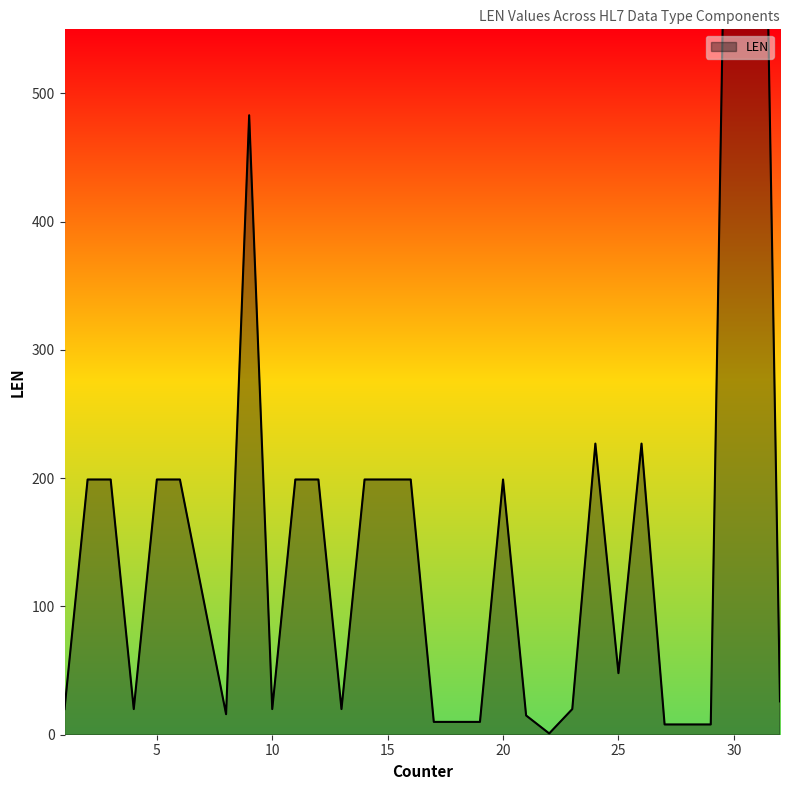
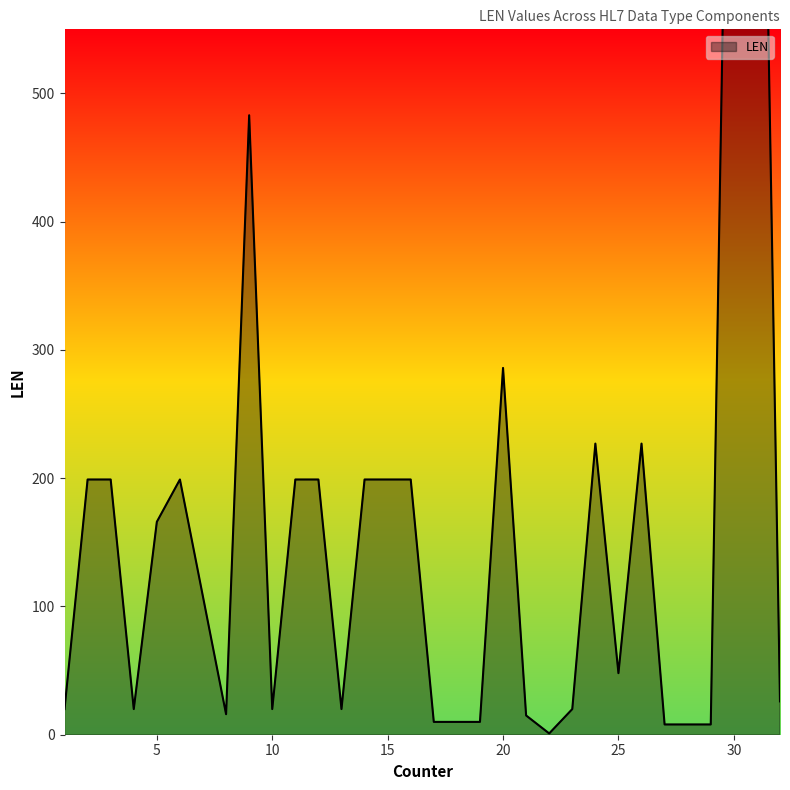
  {
-   "5": 199,
+   "5": 166,
    "10": 20,
-   "20": 199,
+   "20": 286,
    "25": 48
  }
